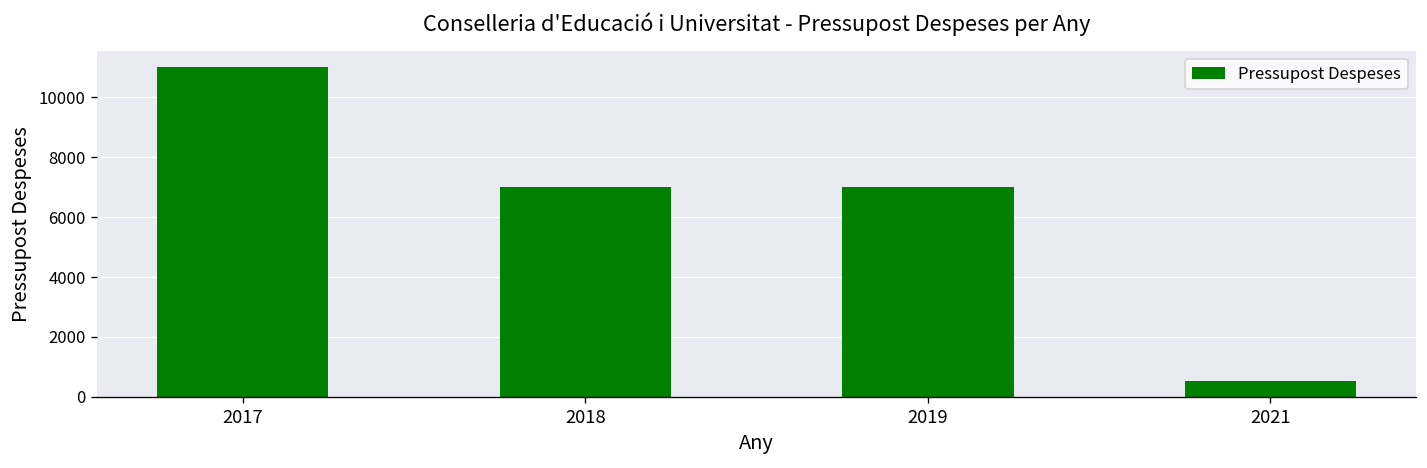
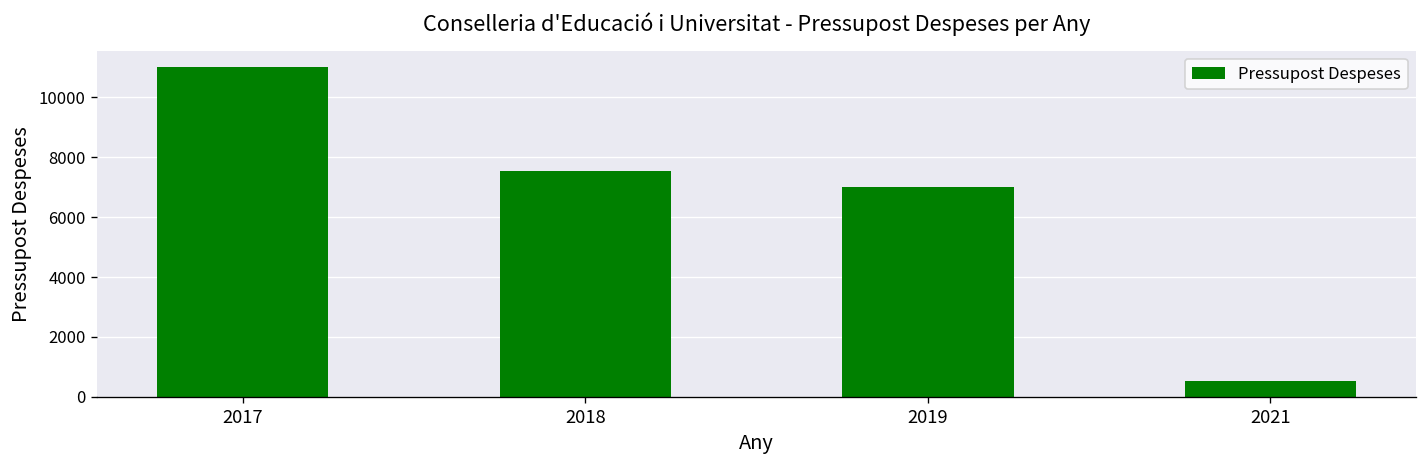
  {
    "2017": 11000,
-   "2018": 7000,
+   "2018": 7500,
    "2019": 7000,
    "2021": 500
  }
